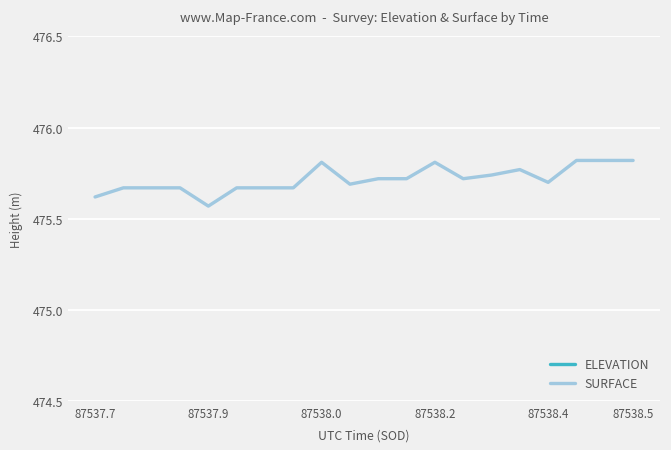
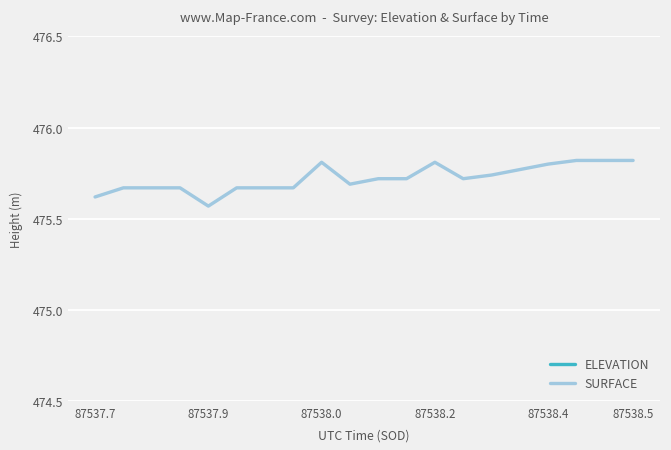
  {
    "SURFACE": {
      "87537.7": 475.62,
      "87537.9": 475.57,
      "87538.0": 475.8,
      "87538.2": 475.8,
-     "87538.4": 475.7,
+     "87538.4": 475.8,
      "87538.5": 475.82
    }
  }
